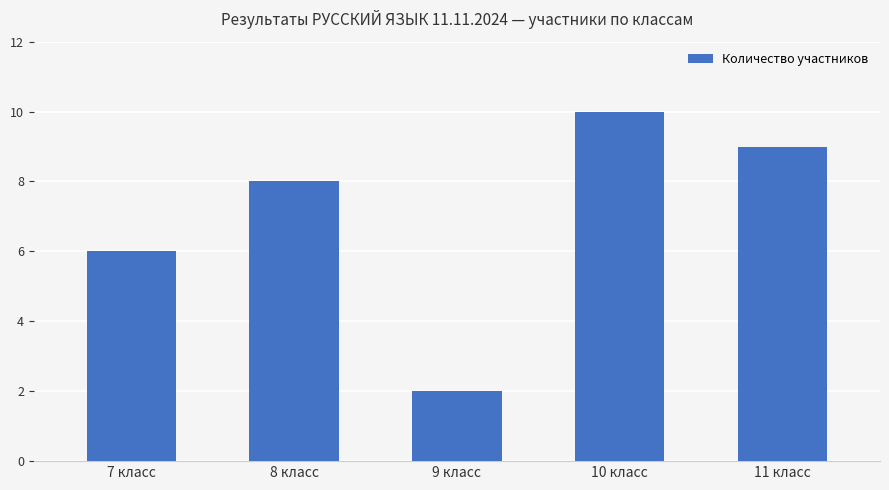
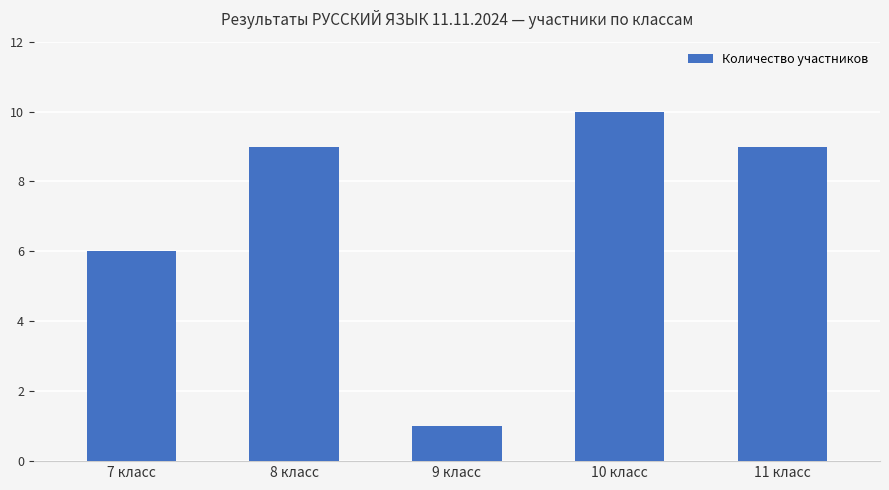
  {
    "7 класс": 6,
-   "8 класс": 8,
-   "9 класс": 2,
+   "8 класс": 9,
+   "9 класс": 1,
    "10 класс": 10,
    "11 класс": 9
  }
